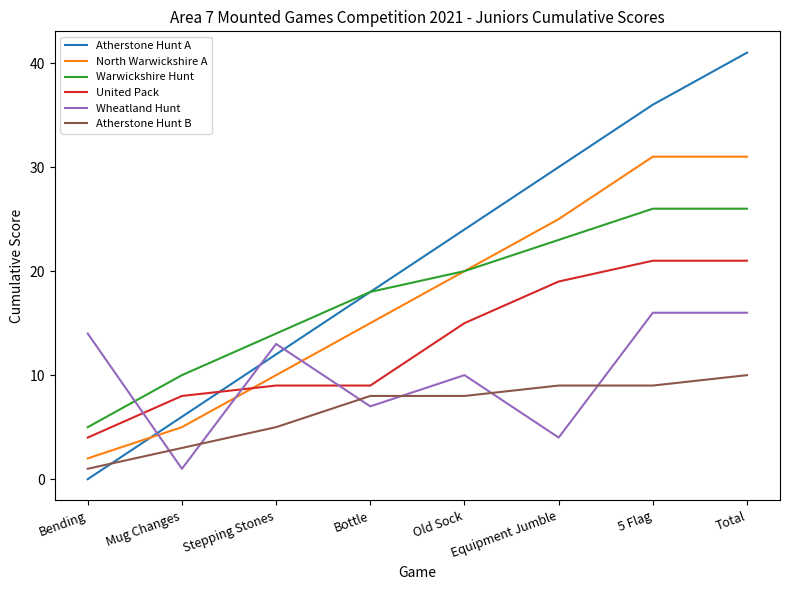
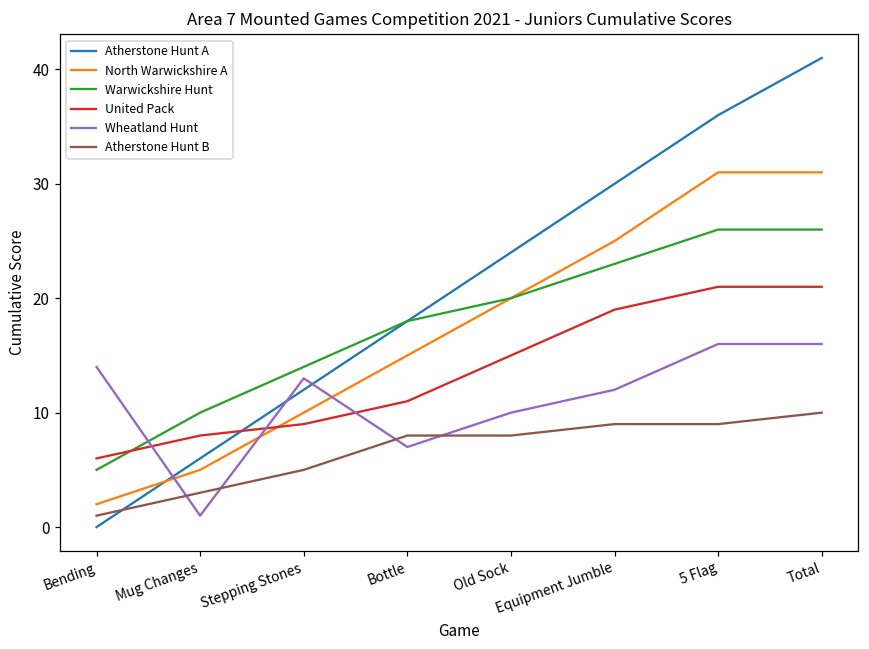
  {
    "Atherstone Hunt A": {
      "Bending": 0,
      "Mug Changes": 6,
      "Stepping Stones": 12,
      "Old Sock": 24,
      "Equipment Jumble": 30,
      "5 Flag": 36,
      "Total": 41
    },
    "North Warwickshire A": {
      "Bending": 2,
      "Mug Changes": 5,
      "Stepping Stones": 10,
      "Bottle": 15,
      "Equipment Jumble": 25,
      "5 Flag": 31,
      "Total": 31
    },
    "Warwickshire Hunt": {
      "Bending": 5,
      "Mug Changes": 10,
      "Stepping Stones": 14,
      "Equipment Jumble": 23,
      "5 Flag": 26,
      "Total": 26
    },
    "United Pack": {
-     "Bending": 4,
+     "Bending": 6,
      "Mug Changes": 8,
      "Stepping Stones": 9,
-     "Bottle": 9,
+     "Bottle": 11,
      "Old Sock": 15,
      "Equipment Jumble": 19,
      "5 Flag": 21,
      "Total": 21
    },
    "Wheatland Hunt": {
      "Bending": 14,
      "Mug Changes": 1,
      "Stepping Stones": 13,
      "Bottle": 7,
      "Old Sock": 10,
-     "Equipment Jumble": 4,
+     "Equipment Jumble": 12,
      "5 Flag": 16,
      "Total": 16
    },
    "Atherstone Hunt B": {
      "Bending": 1,
      "Mug Changes": 3,
      "Stepping Stones": 5,
      "Bottle": 8,
      "Old Sock": 8,
      "Equipment Jumble": 9,
      "5 Flag": 9,
      "Total": 10
    }
  }
